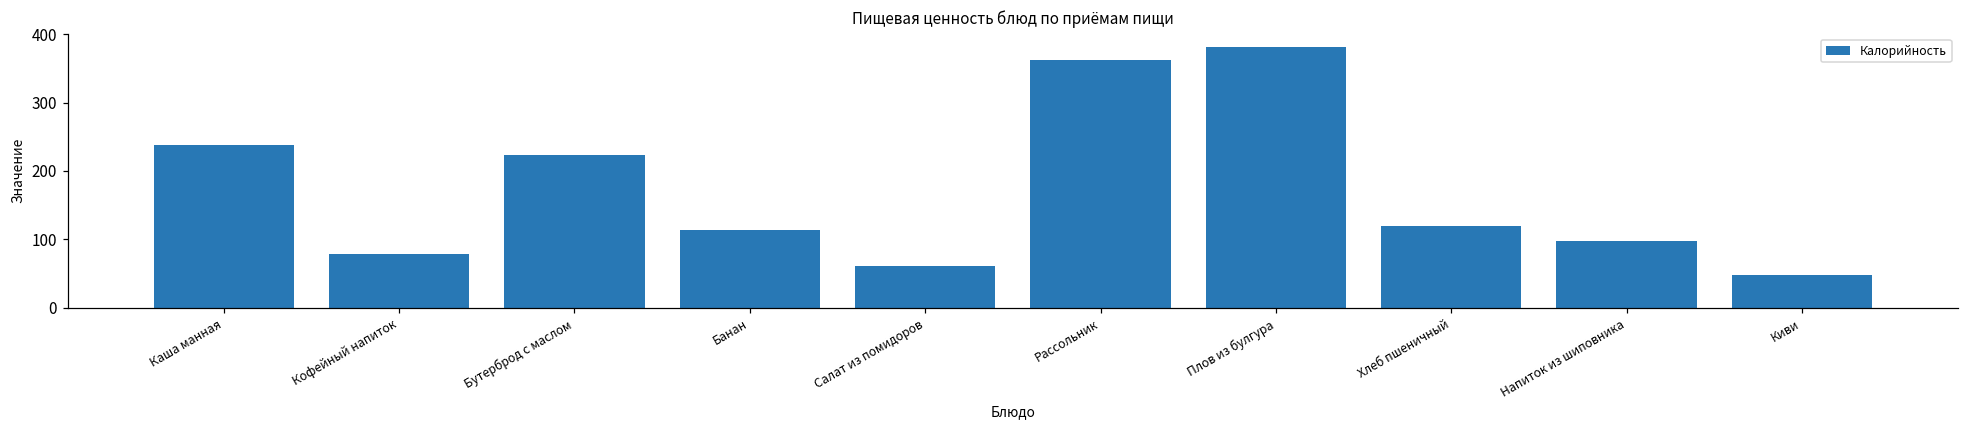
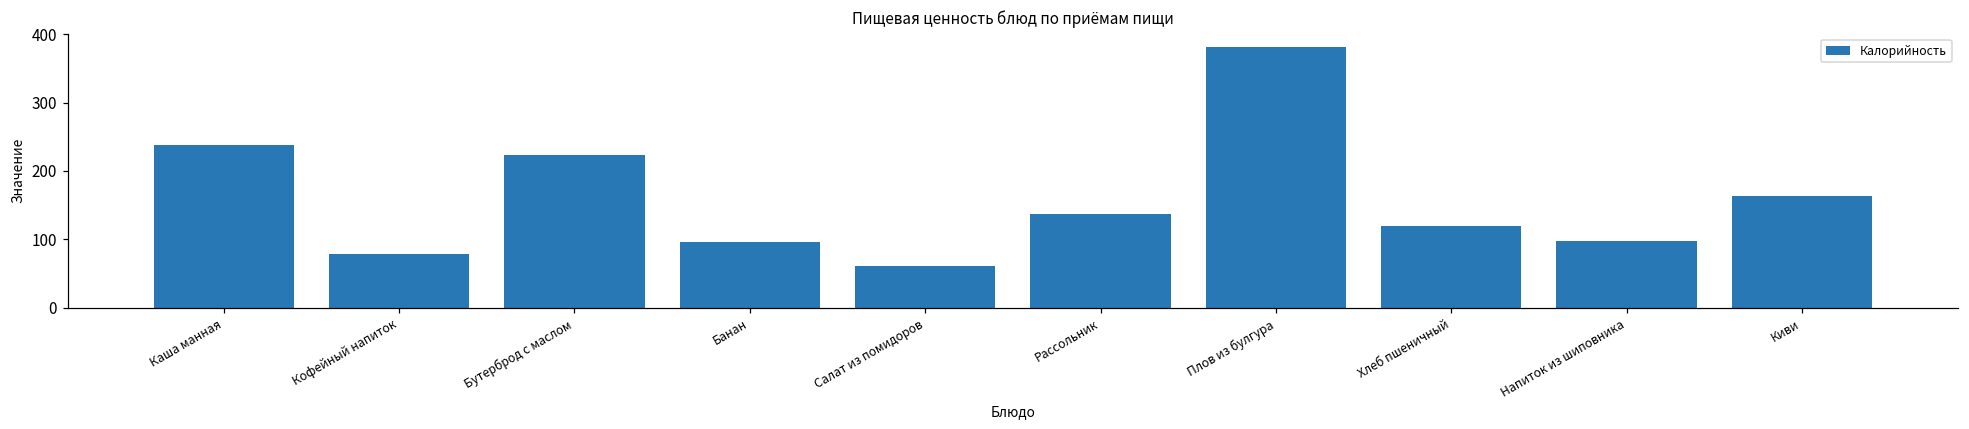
  {
    "Каша манная": 240,
    "Кофейный напиток": 80,
    "Бутерброд с маслом": 220,
-   "Банан": 110,
+   "Банан": 100,
    "Салат из помидоров": 60,
-   "Рассольник": 360,
+   "Рассольник": 140,
    "Плов из булгура": 380,
    "Хлеб пшеничный": 120,
    "Напиток из шиповника": 100,
-   "Киви": 50
+   "Киви": 160
  }
